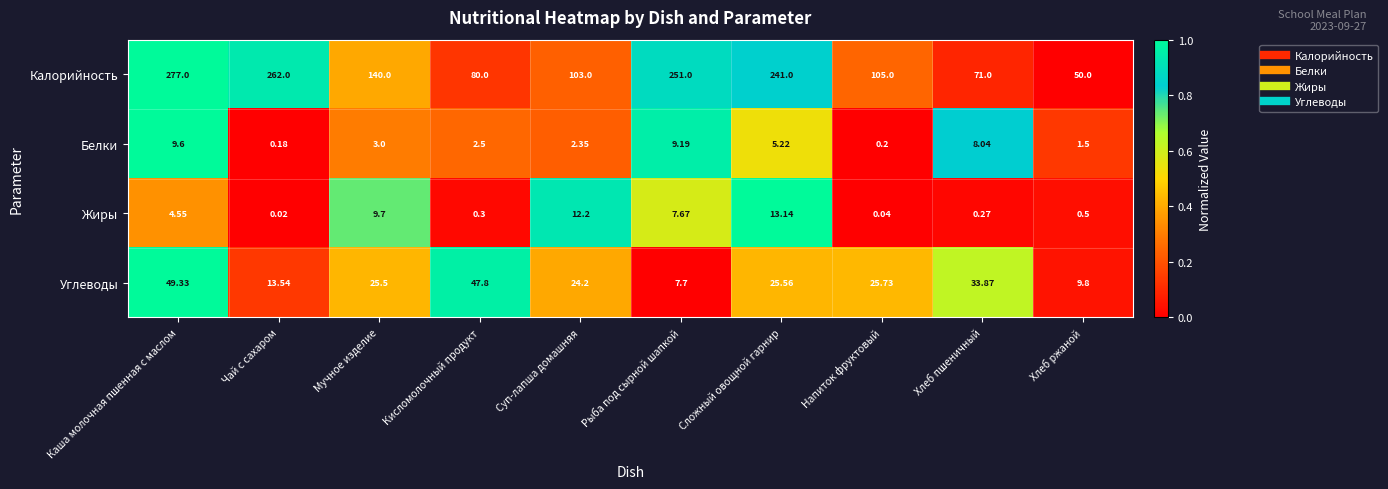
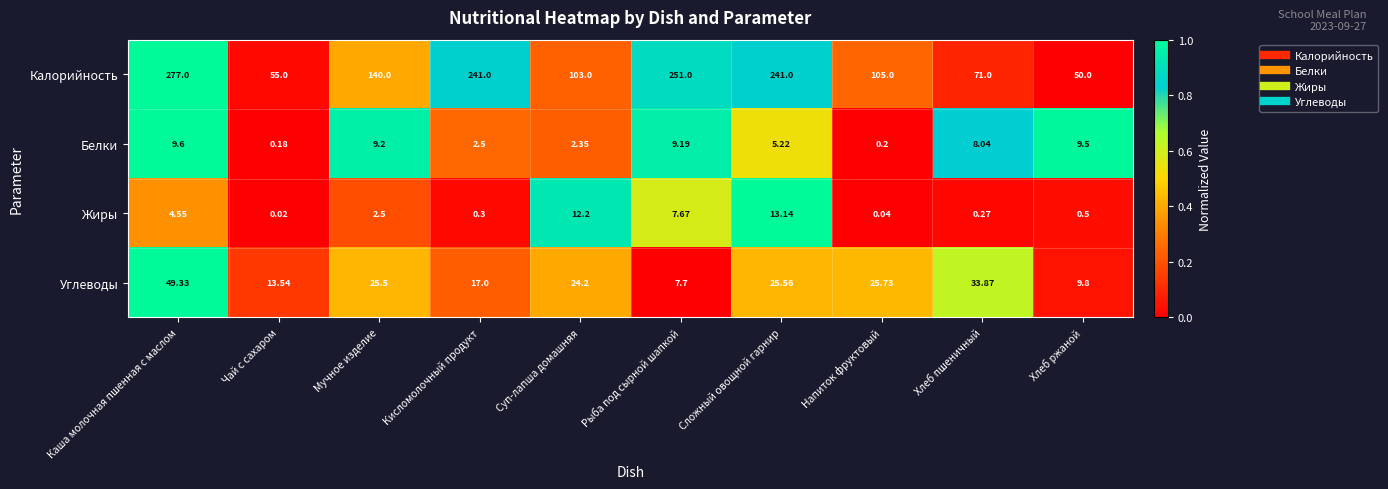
  {
    "Калорийность": {
      "Каша молочная пшенная с маслом": 277.0,
-     "Чай с сахаром": 262.0,
+     "Чай с сахаром": 55.0,
      "Мучное изделие": 140.0,
-     "Кисломолочный продукт": 80.0,
+     "Кисломолочный продукт": 241.0,
      "Суп-лапша домашняя": 103.0,
      "Рыба под сырной шапкой": 251.0,
      "Сложный овощной гарнир": 241.0,
      "Напиток фруктовый": 105.0,
      "Хлеб пшеничный": 71.0,
      "Хлеб ржаной": 50.0
    },
    "Белки": {
      "Каша молочная пшенная с маслом": 9.6,
      "Чай с сахаром": 0.18,
-     "Мучное изделие": 3.0,
+     "Мучное изделие": 9.2,
      "Кисломолочный продукт": 2.5,
      "Суп-лапша домашняя": 2.35,
      "Рыба под сырной шапкой": 9.19,
      "Сложный овощной гарнир": 5.22,
      "Напиток фруктовый": 0.2,
      "Хлеб пшеничный": 8.04,
-     "Хлеб ржаной": 1.5
+     "Хлеб ржаной": 9.5
    },
    "Жиры": {
      "Каша молочная пшенная с маслом": 4.55,
      "Чай с сахаром": 0.02,
-     "Мучное изделие": 9.7,
+     "Мучное изделие": 2.5,
      "Кисломолочный продукт": 0.3,
      "Суп-лапша домашняя": 12.2,
      "Рыба под сырной шапкой": 7.67,
      "Сложный овощной гарнир": 13.14,
      "Напиток фруктовый": 0.04,
      "Хлеб пшеничный": 0.27,
      "Хлеб ржаной": 0.5
    },
    "Углеводы": {
      "Каша молочная пшенная с маслом": 49.33,
      "Чай с сахаром": 13.54,
      "Мучное изделие": 25.5,
-     "Кисломолочный продукт": 47.8,
+     "Кисломолочный продукт": 17.0,
      "Суп-лапша домашняя": 24.2,
      "Рыба под сырной шапкой": 7.7,
      "Сложный овощной гарнир": 25.56,
      "Напиток фруктовый": 25.73,
      "Хлеб пшеничный": 33.87,
      "Хлеб ржаной": 9.8
    }
  }
